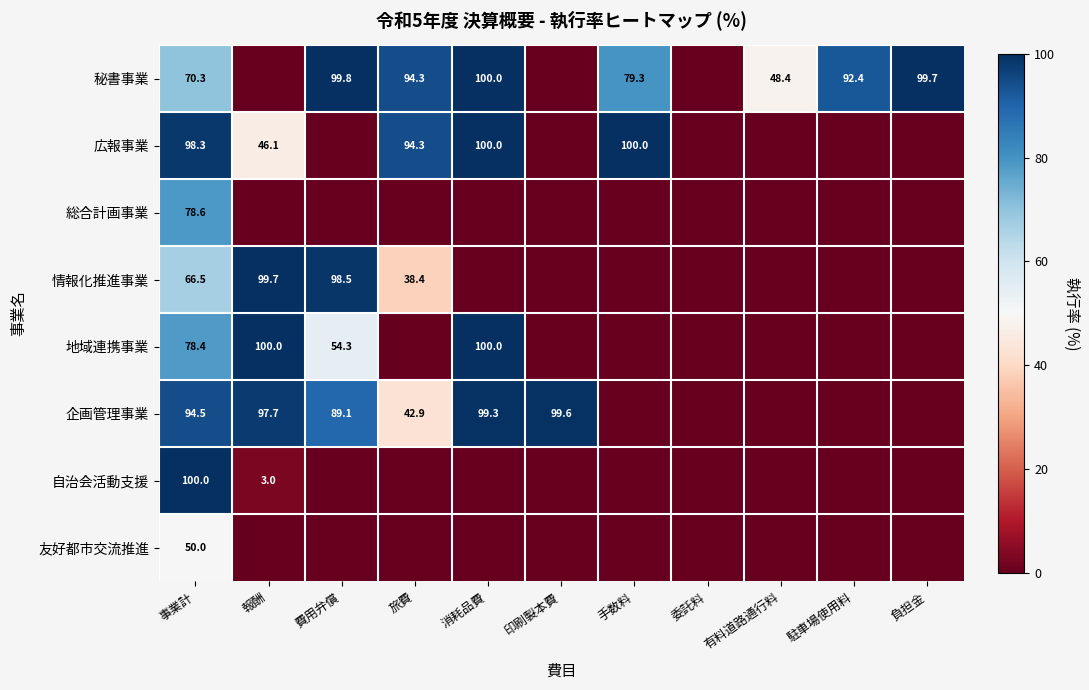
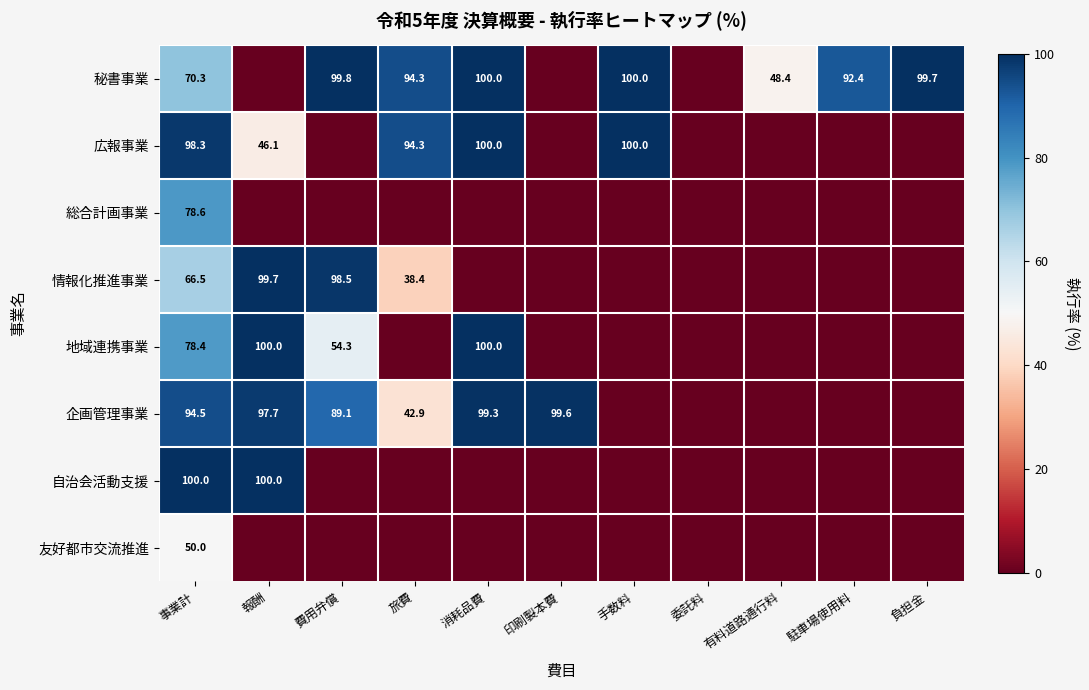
  {
    "秘書事業": {
      "事業計": 70.3,
      "費用弁償": 99.8,
      "旅費": 94.3,
      "消耗品費": 100.0,
-     "手数料": 79.3,
+     "手数料": 100.0,
      "有料道路通行料": 48.4,
      "駐車場使用料": 92.4,
      "負担金": 99.7
    },
    "広報事業": {
      "事業計": 98.3,
      "報酬": 46.1,
      "旅費": 94.3,
      "消耗品費": 100.0,
      "手数料": 100.0
    },
    "総合計画事業": {
      "事業計": 78.6
    },
    "情報化推進事業": {
      "事業計": 66.5,
      "報酬": 99.7,
      "費用弁償": 98.5,
      "旅費": 38.4
    },
    "地域連携事業": {
      "事業計": 78.4,
      "報酬": 100.0,
      "費用弁償": 54.3,
      "消耗品費": 100.0
    },
    "企画管理事業": {
      "事業計": 94.5,
      "報酬": 97.7,
      "費用弁償": 89.1,
      "旅費": 42.9,
      "消耗品費": 99.3,
      "印刷製本費": 99.6
    },
    "自治会活動支援": {
      "事業計": 100.0,
-     "報酬": 3.0
+     "報酬": 100.0
    },
    "友好都市交流推進": {
      "事業計": 50.0
    }
  }
